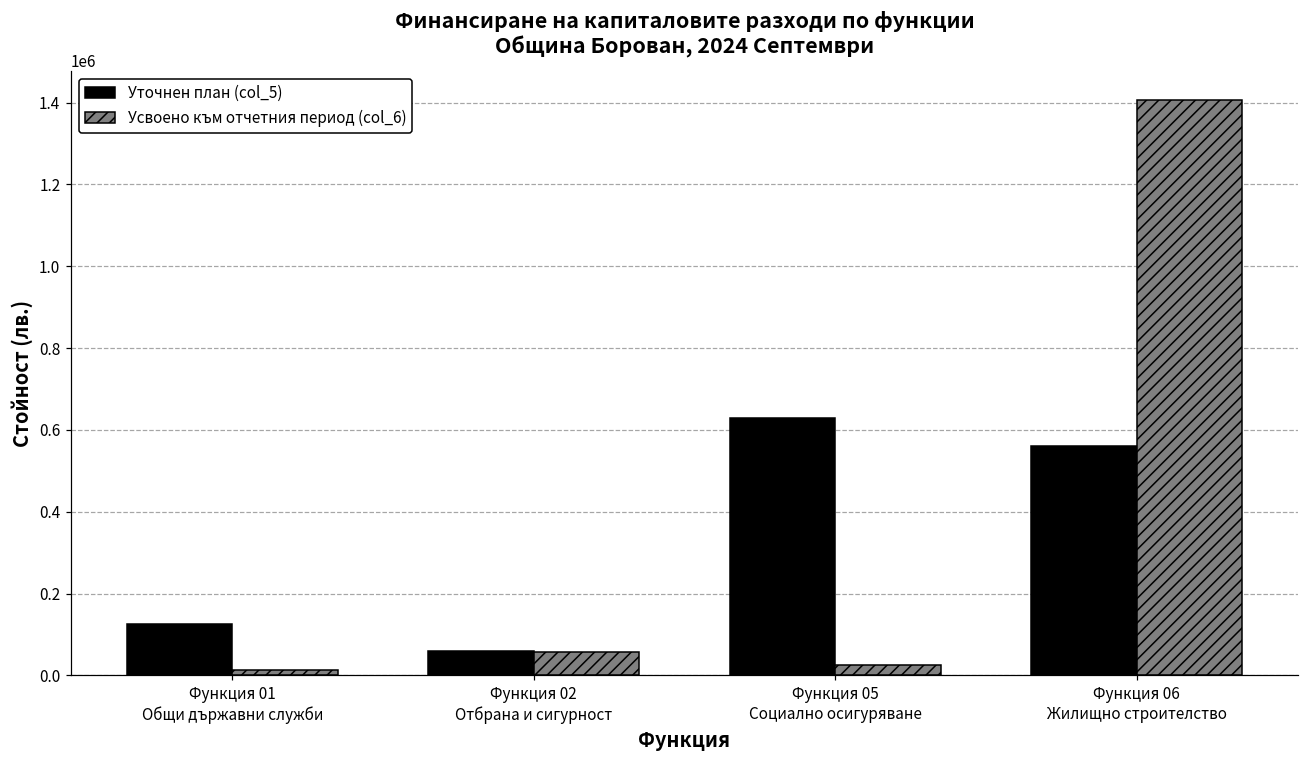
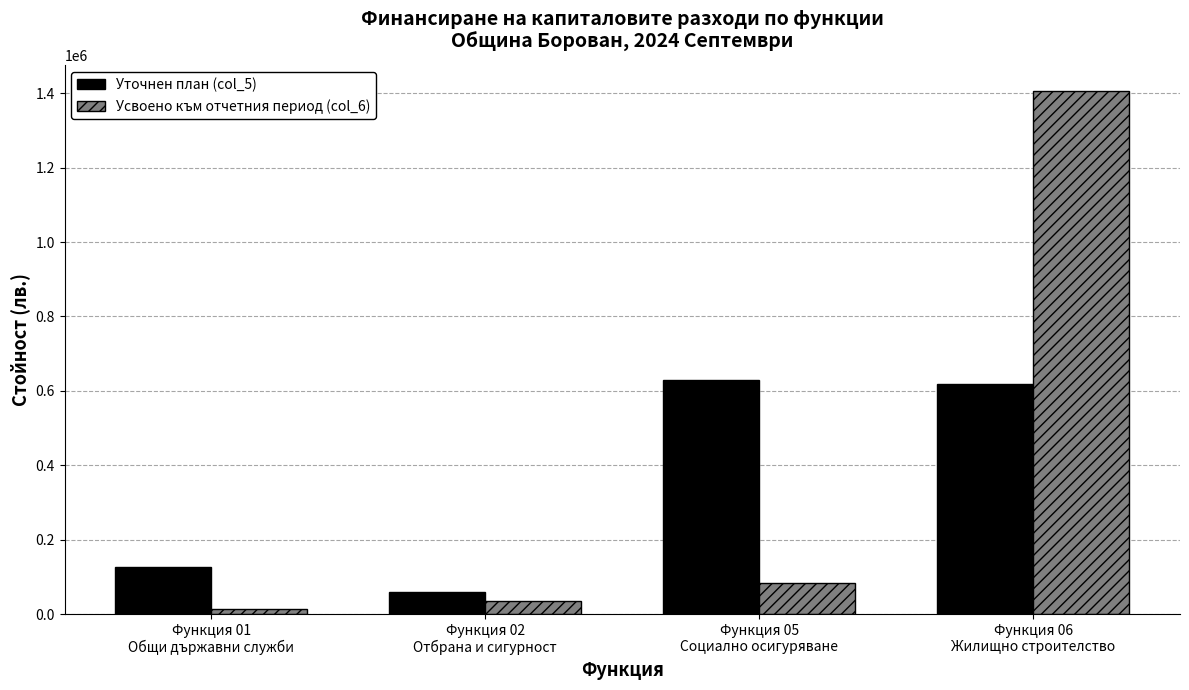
  {
    "Уточнен план (col_5)": {
      "Функция 01 Общи държавни служби": 130000,
      "Функция 02 Отбрана и сигурност": 60000,
      "Функция 05 Социално осигуряване": 630000,
-     "Функция 06 Жилищно строителство": 560000
+     "Функция 06 Жилищно строителство": 620000
    },
    "Усвоено към отчетния период (col_6)": {
      "Функция 01 Общи държавни служби": 10000,
-     "Функция 02 Отбрана и сигурност": 60000,
-     "Функция 05 Социално осигуряване": 30000,
+     "Функция 02 Отбрана и сигурност": 30000,
+     "Функция 05 Социално осигуряване": 80000,
      "Функция 06 Жилищно строителство": 1410000
    }
  }
